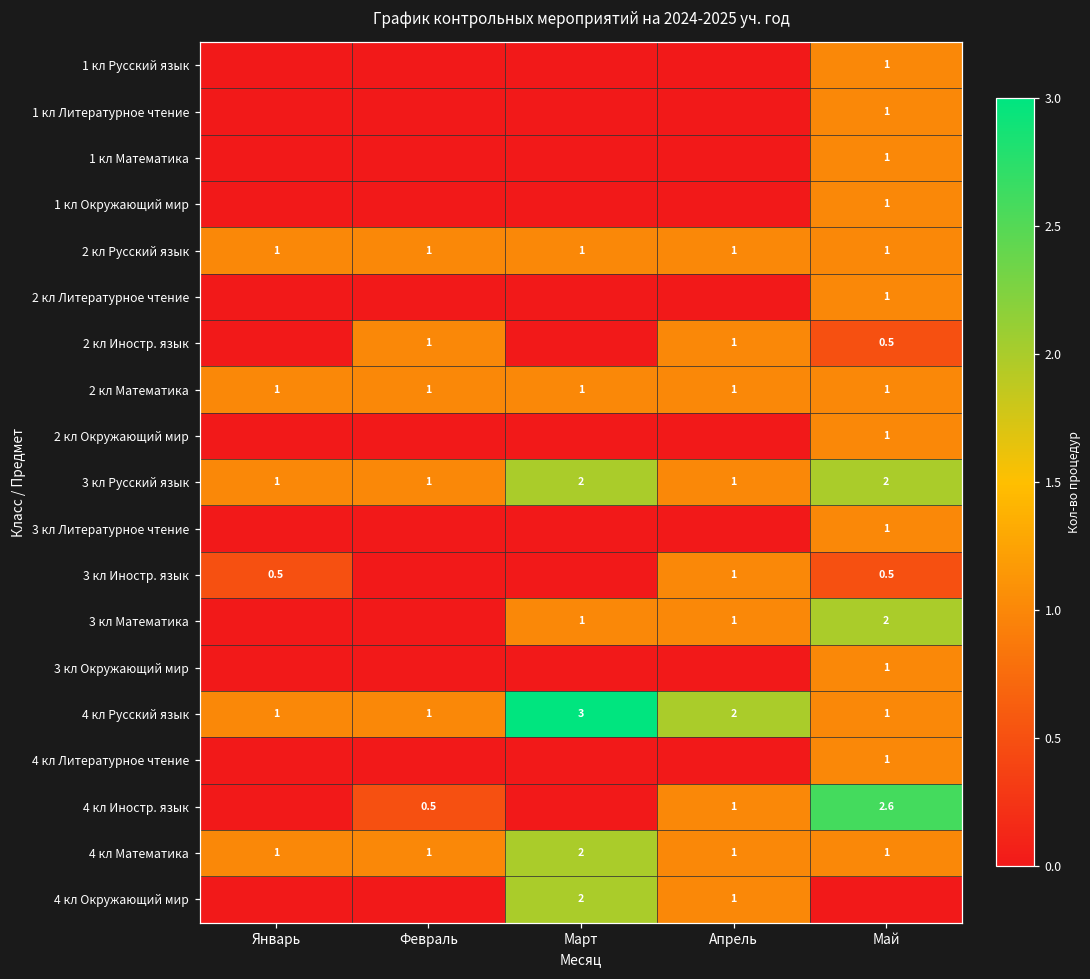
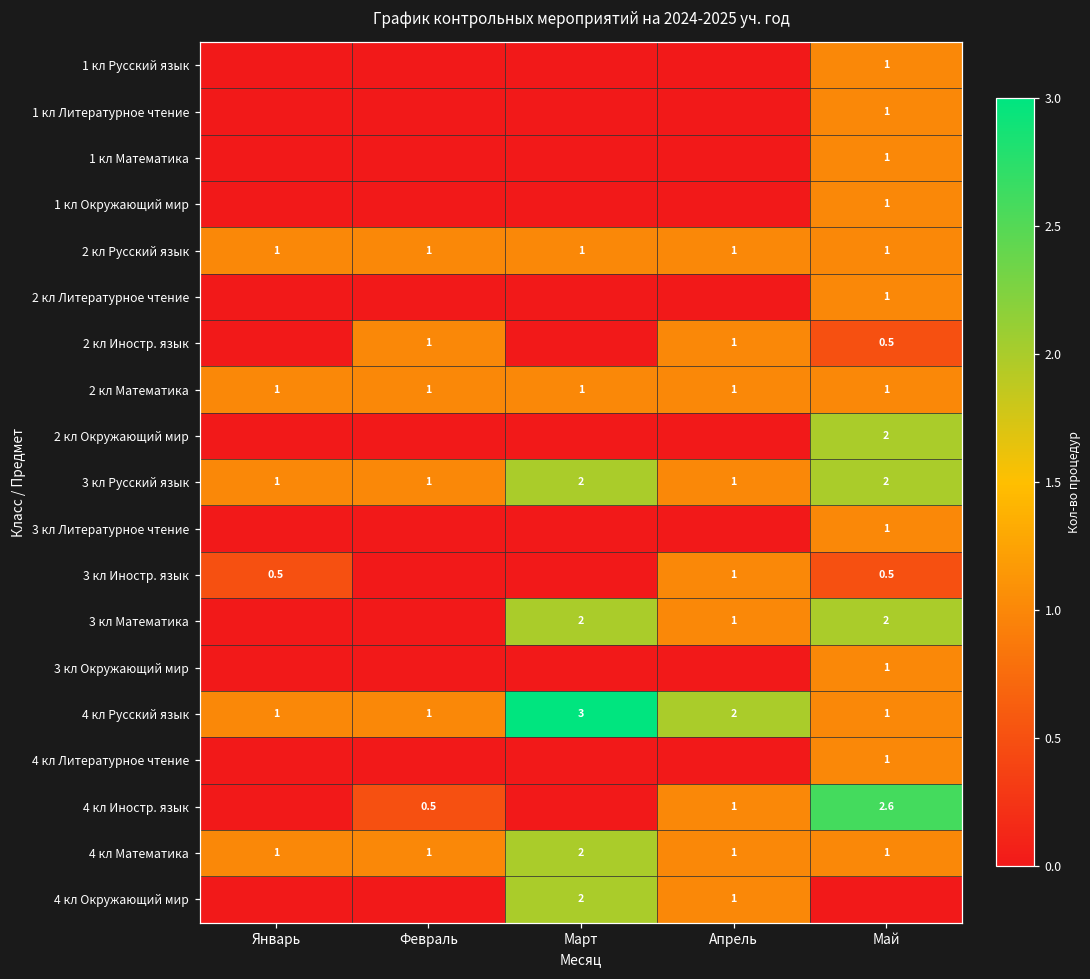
  {
    "1 кл Русский язык": {
      "Май": 1
    },
    "1 кл Литературное чтение": {
      "Май": 1
    },
    "1 кл Математика": {
      "Май": 1
    },
    "1 кл Окружающий мир": {
      "Май": 1
    },
    "2 кл Русский язык": {
      "Январь": 1,
      "Февраль": 1,
      "Март": 1,
      "Апрель": 1,
      "Май": 1
    },
    "2 кл Литературное чтение": {
      "Май": 1
    },
    "2 кл Иностр. язык": {
      "Февраль": 1,
      "Апрель": 1,
      "Май": 0.5
    },
    "2 кл Математика": {
      "Январь": 1,
      "Февраль": 1,
      "Март": 1,
      "Апрель": 1,
      "Май": 1
    },
    "2 кл Окружающий мир": {
-     "Май": 1
+     "Май": 2
    },
    "3 кл Русский язык": {
      "Январь": 1,
      "Февраль": 1,
      "Март": 2,
      "Апрель": 1,
      "Май": 2
    },
    "3 кл Литературное чтение": {
      "Май": 1
    },
    "3 кл Иностр. язык": {
      "Январь": 0.5,
      "Апрель": 1,
      "Май": 0.5
    },
    "3 кл Математика": {
-     "Март": 1,
+     "Март": 2,
      "Апрель": 1,
      "Май": 2
    },
    "3 кл Окружающий мир": {
      "Май": 1
    },
    "4 кл Русский язык": {
      "Январь": 1,
      "Февраль": 1,
      "Март": 3,
      "Апрель": 2,
      "Май": 1
    },
    "4 кл Литературное чтение": {
      "Май": 1
    },
    "4 кл Иностр. язык": {
      "Февраль": 0.5,
      "Апрель": 1,
      "Май": 2.6
    },
    "4 кл Математика": {
      "Январь": 1,
      "Февраль": 1,
      "Март": 2,
      "Апрель": 1,
      "Май": 1
    },
    "4 кл Окружающий мир": {
      "Март": 2,
      "Апрель": 1
    }
  }
